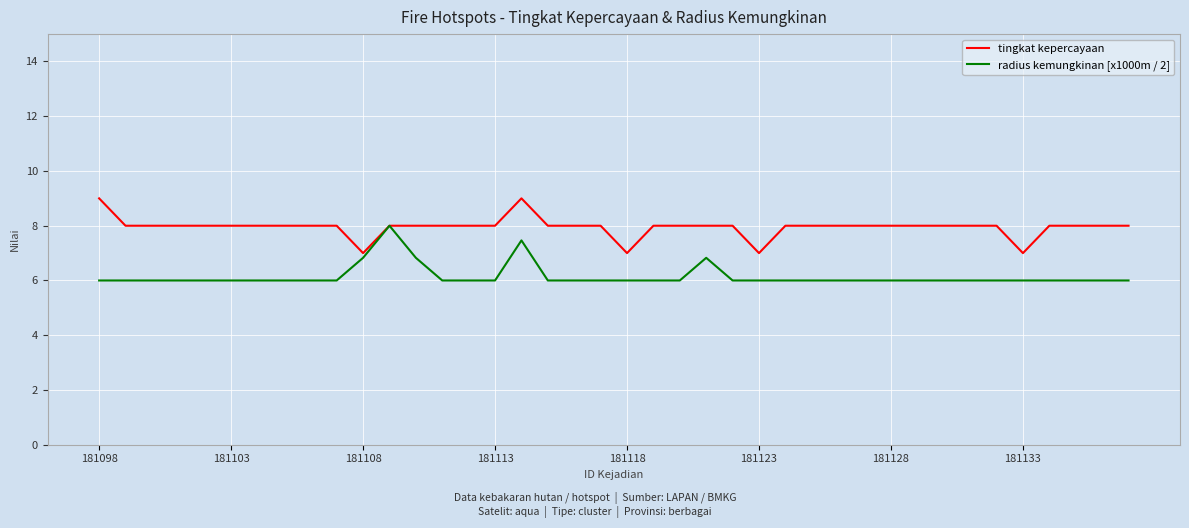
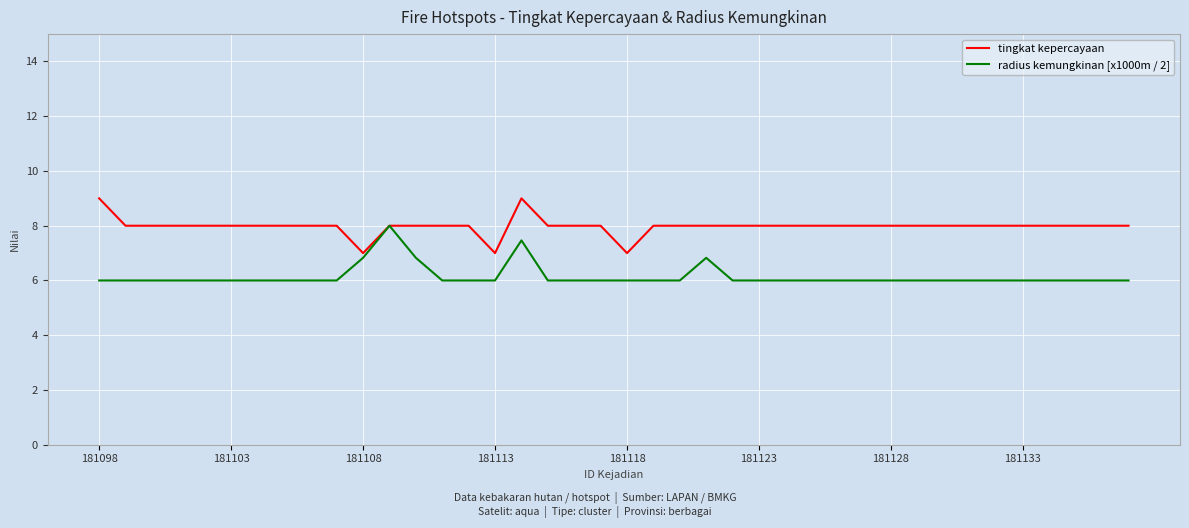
  {
    "tingkat kepercayaan": {
      "181098": 9,
      "181103": 8,
      "181108": 7,
-     "181113": 8,
+     "181113": 7,
      "181118": 7,
-     "181123": 7,
+     "181123": 8,
      "181128": 8,
-     "181133": 7
+     "181133": 8
    },
    "radius kemungkinan [x1000m / 2]": {
      "181098": 6,
      "181103": 6,
      "181108": 6.8,
      "181113": 6,
      "181118": 6,
      "181123": 6,
      "181128": 6,
      "181133": 6
    }
  }
